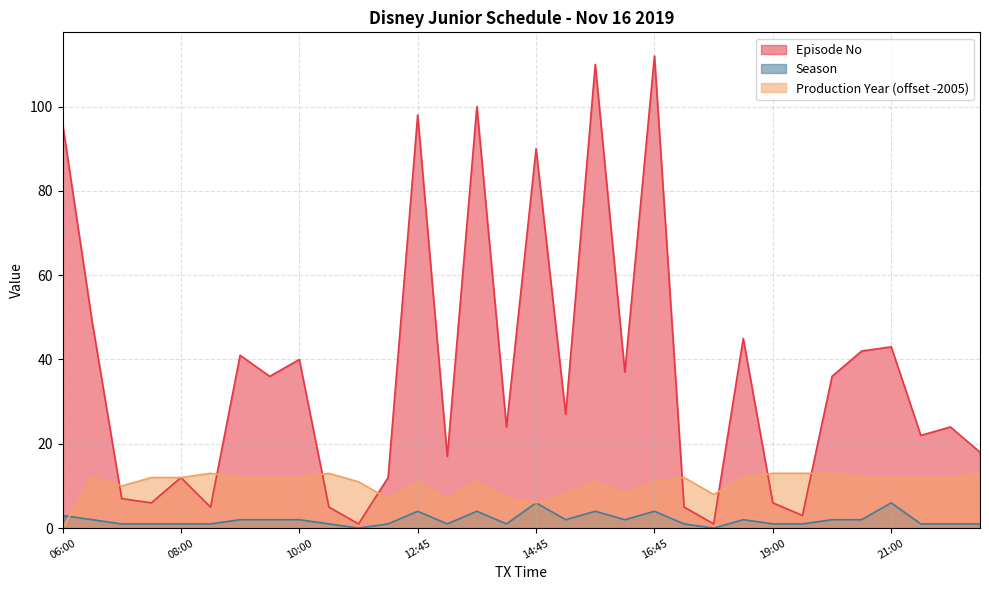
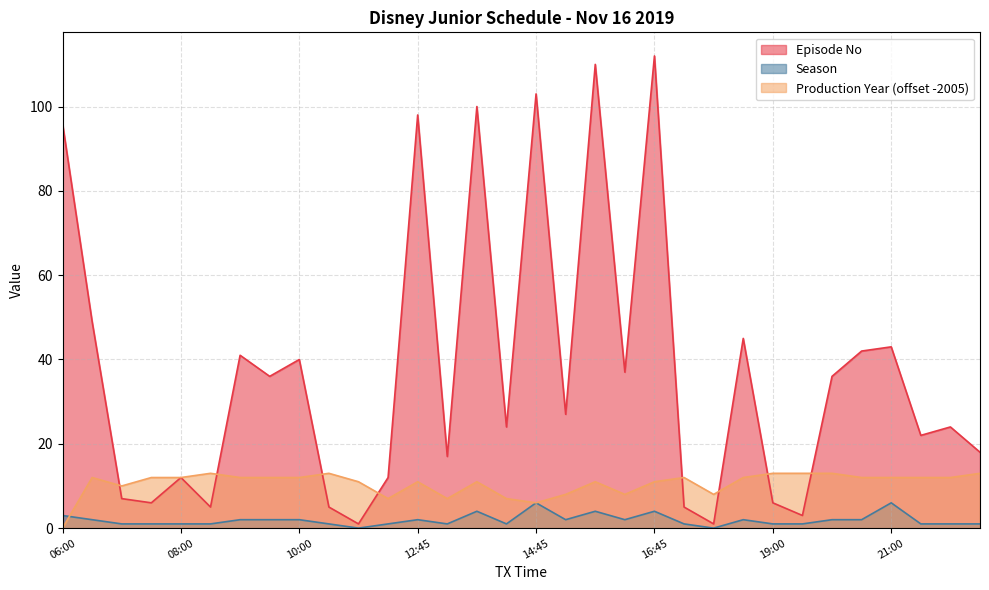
  {
    "Episode No": {
      "06:00": 96,
      "10:00": 40,
      "12:45": 98,
-     "14:45": 90,
+     "14:45": 103,
      "16:45": 112,
      "19:00": 6,
      "21:00": 43
    },
    "Season": {
      "06:00": 3,
      "08:00": 1,
      "10:00": 2,
-     "12:45": 4,
+     "12:45": 2,
      "16:45": 4,
      "19:00": 1,
      "21:00": 6
    },
    "Production Year (offset -2005)": {
      "06:00": 0,
      "10:00": 12,
      "12:45": 11,
      "16:45": 11,
      "19:00": 13,
      "21:00": 12
    }
  }
